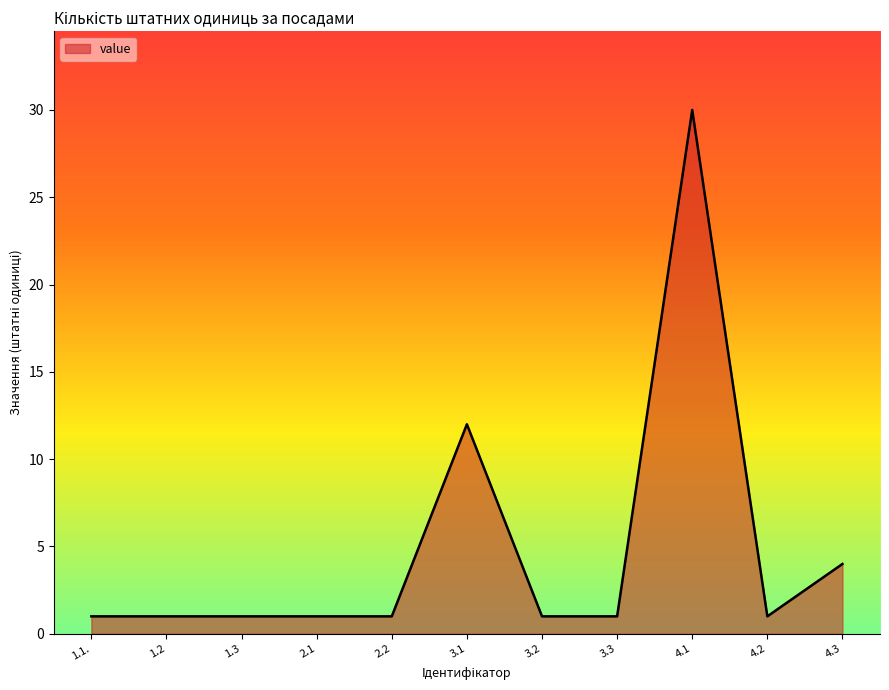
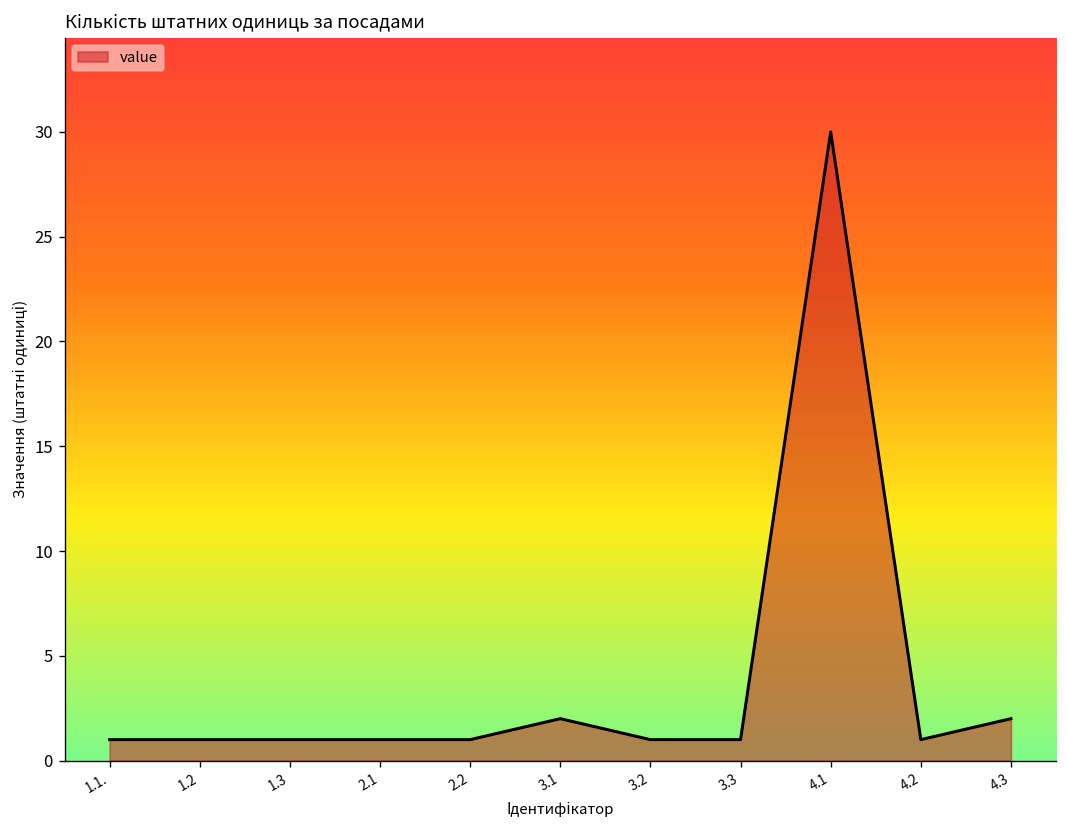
  {
    "1.1.": 1,
    "1.2": 1,
    "1.3": 1,
    "2.1": 1,
    "2.2": 1,
-   "3.1": 12,
+   "3.1": 2,
    "3.2": 1,
    "3.3": 1,
    "4.1": 30,
    "4.2": 1,
-   "4.3": 4
+   "4.3": 2
  }
